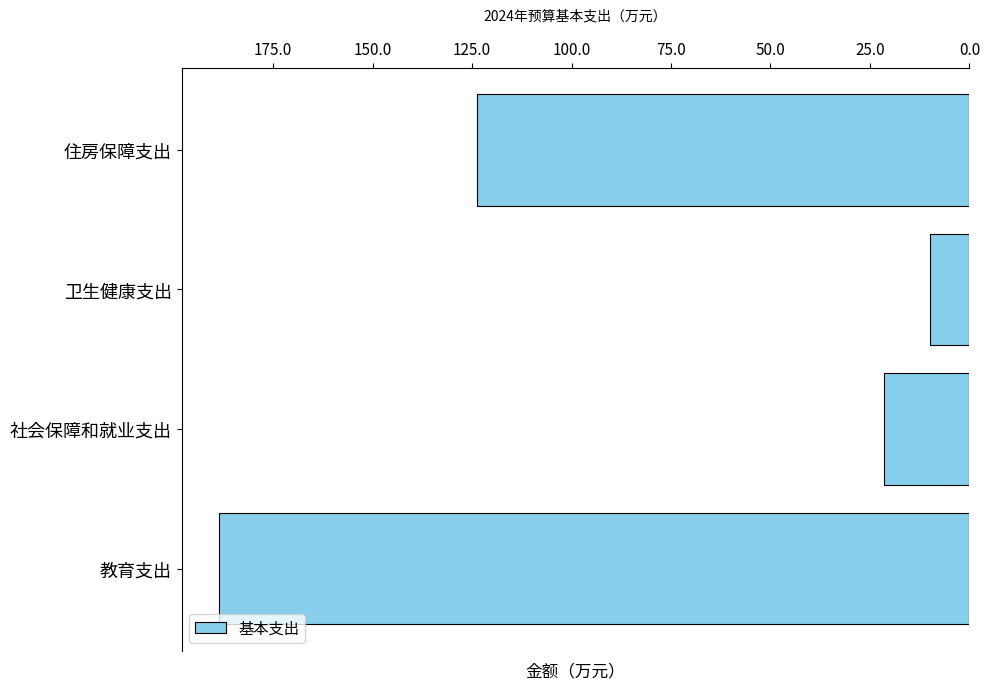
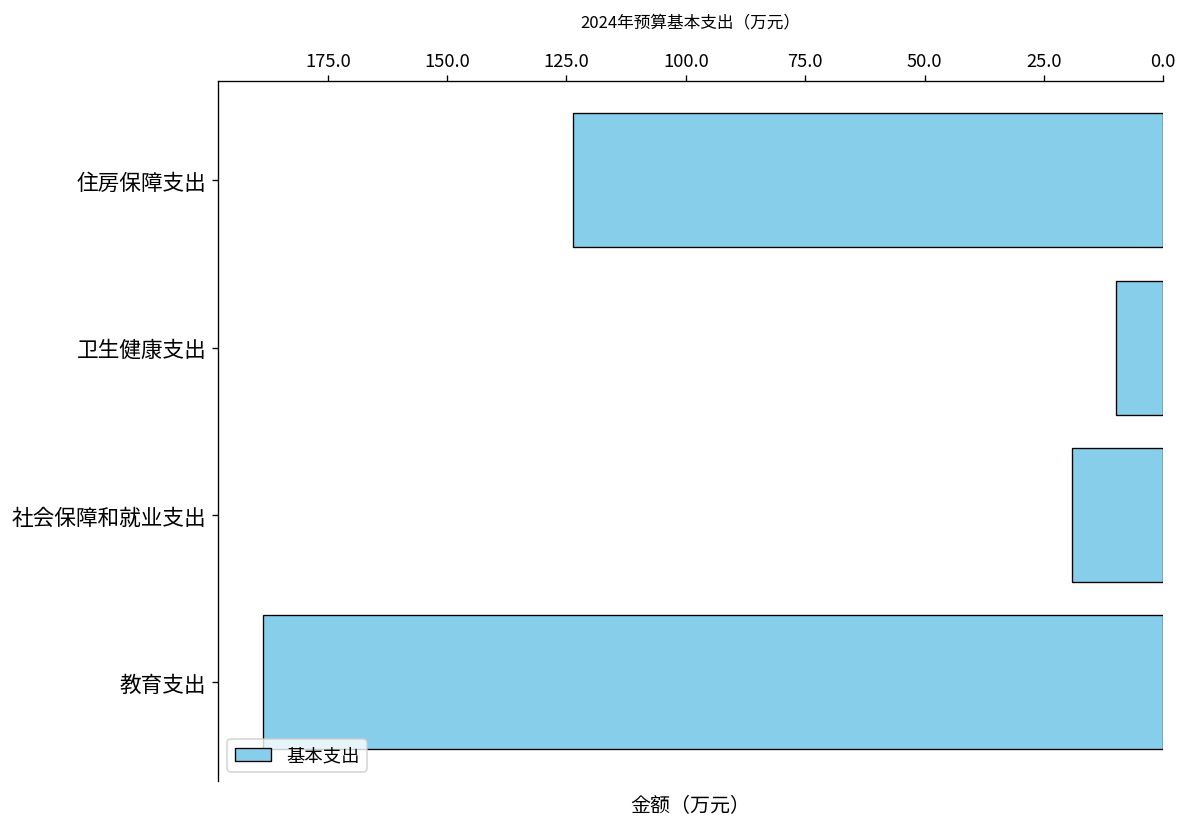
  {
    "住房保障支出": 124,
    "卫生健康支出": 10,
-   "社会保障和就业支出": 21,
+   "社会保障和就业支出": 19,
    "教育支出": 189
  }
